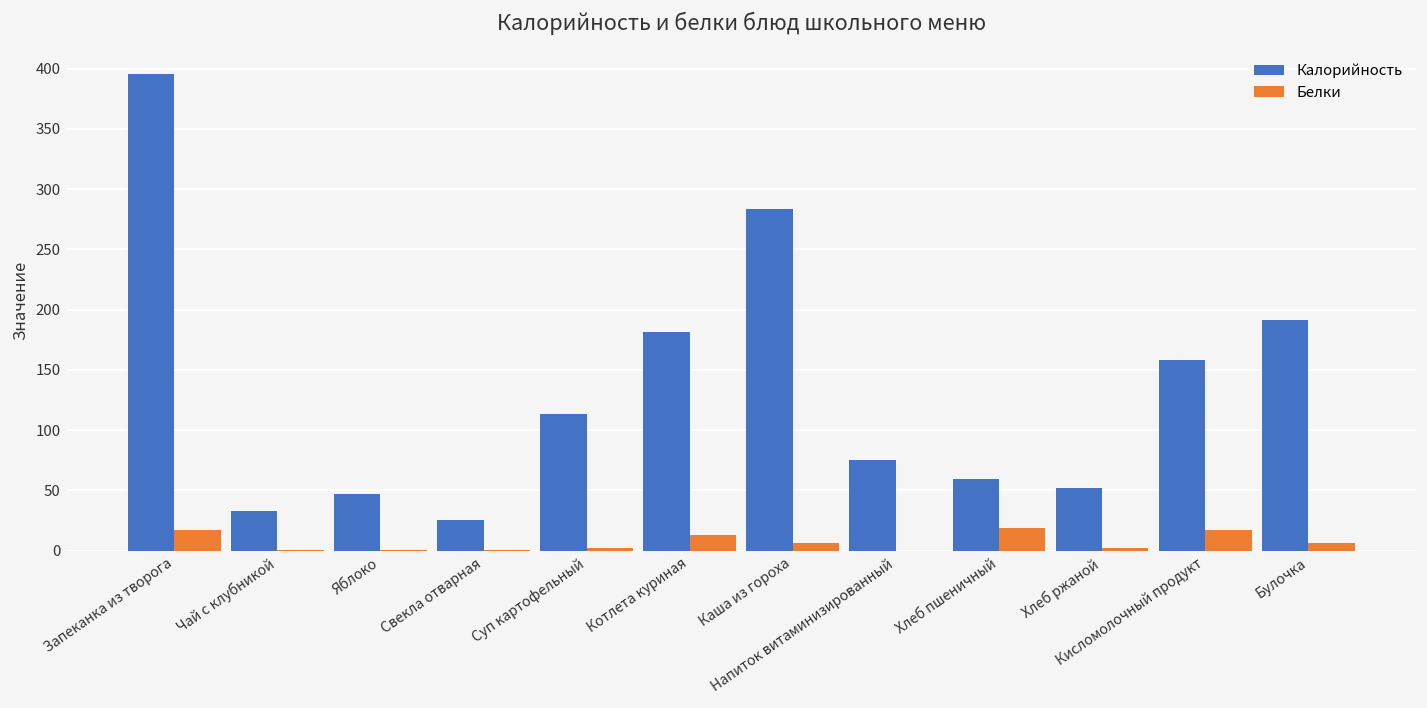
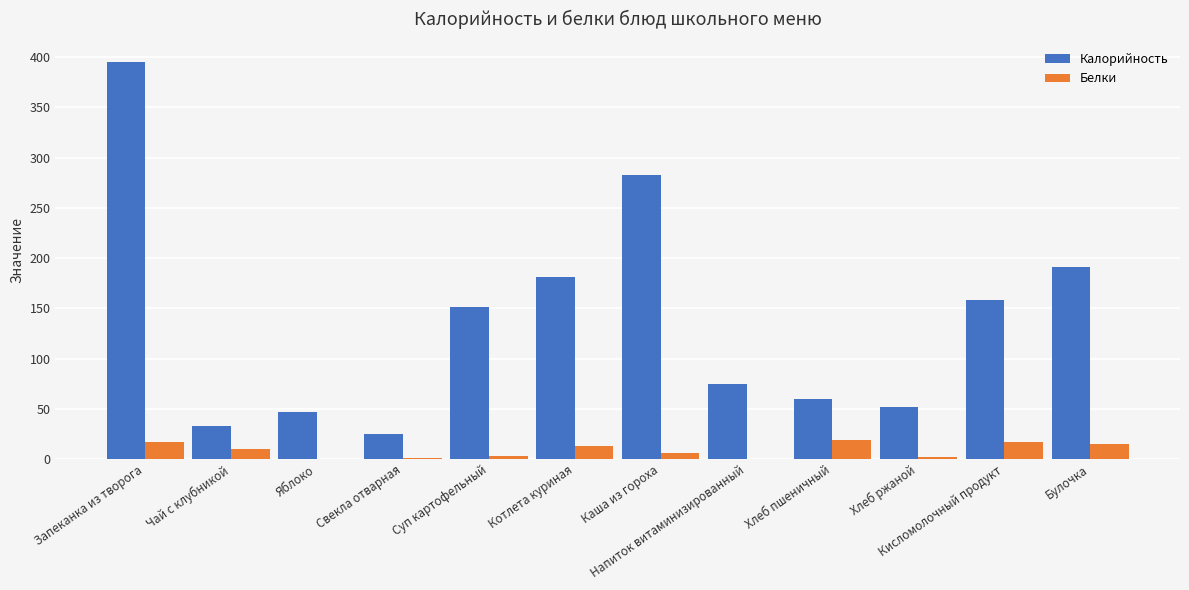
  {
    "Калорийность": {
      "Запеканка из творога": 396,
      "Чай с клубникой": 33,
      "Яблоко": 47,
      "Свекла отварная": 25,
-     "Суп картофельный": 113,
+     "Суп картофельный": 151,
      "Котлета куриная": 181,
      "Каша из гороха": 283,
      "Напиток витаминизированный": 75,
      "Хлеб пшеничный": 60,
      "Хлеб ржаной": 52,
      "Кисломолочный продукт": 158,
      "Булочка": 191
    },
    "Белки": {
      "Запеканка из творога": 17,
-     "Чай с клубникой": 0,
+     "Чай с клубникой": 10,
      "Суп картофельный": 3,
      "Котлета куриная": 13,
      "Каша из гороха": 6,
      "Напиток витаминизированный": 0,
      "Хлеб пшеничный": 19,
      "Кисломолочный продукт": 17,
-     "Булочка": 7
+     "Булочка": 15
    }
  }
